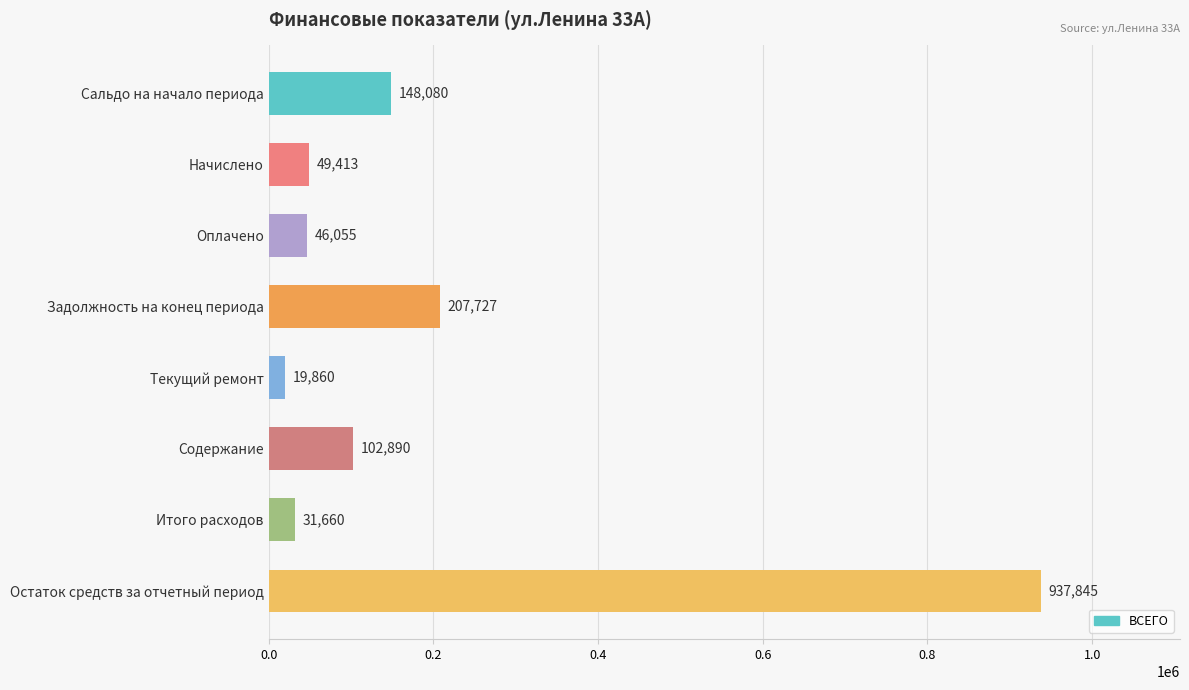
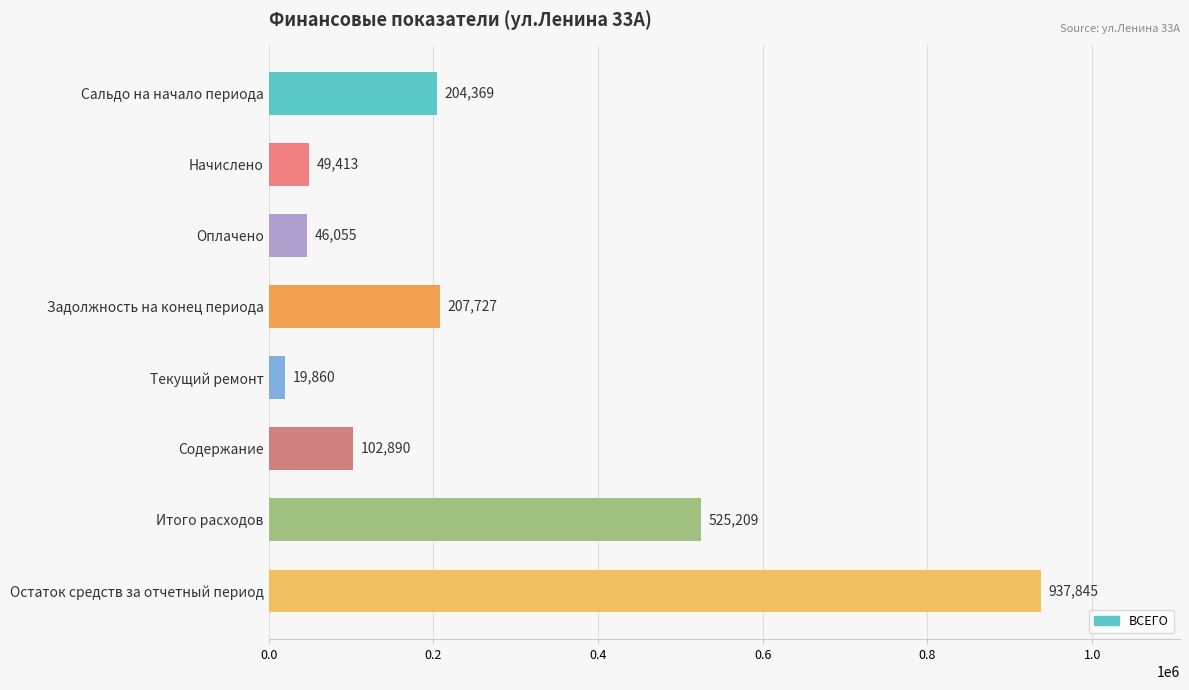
  {
-   "Сальдо на начало периода": "148,080",
+   "Сальдо на начало периода": "204,369",
    "Начислено": "49,413",
    "Оплачено": "46,055",
    "Задолжность на конец периода": "207,727",
    "Текущий ремонт": "19,860",
    "Содержание": "102,890",
-   "Итого расходов": "31,660",
+   "Итого расходов": "525,209",
    "Остаток средств за отчетный период": "937,845"
  }
